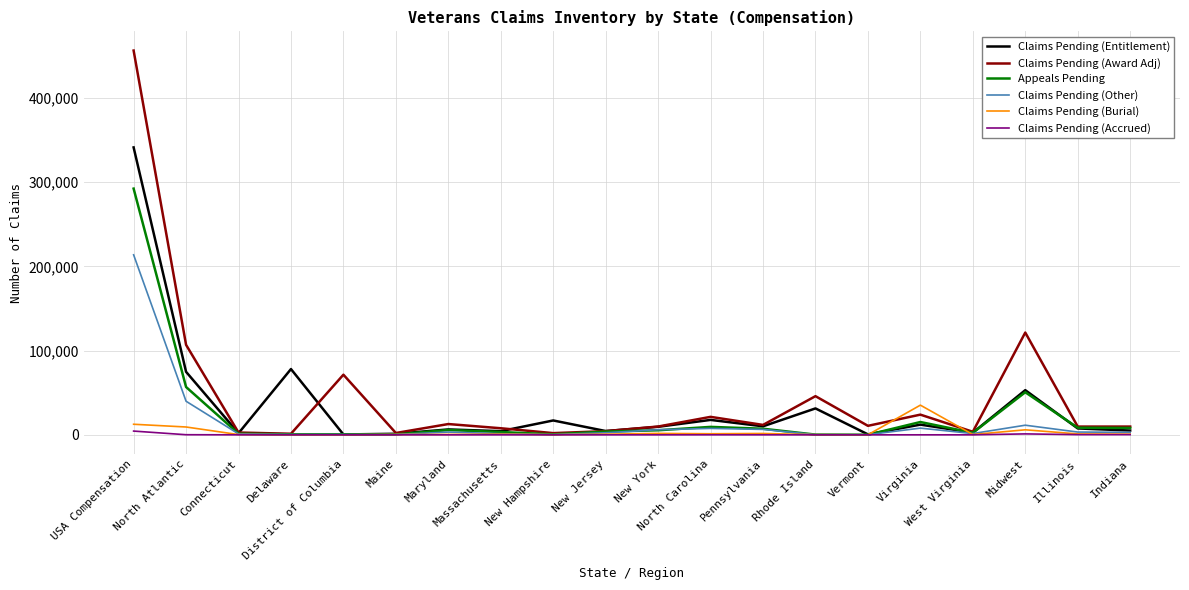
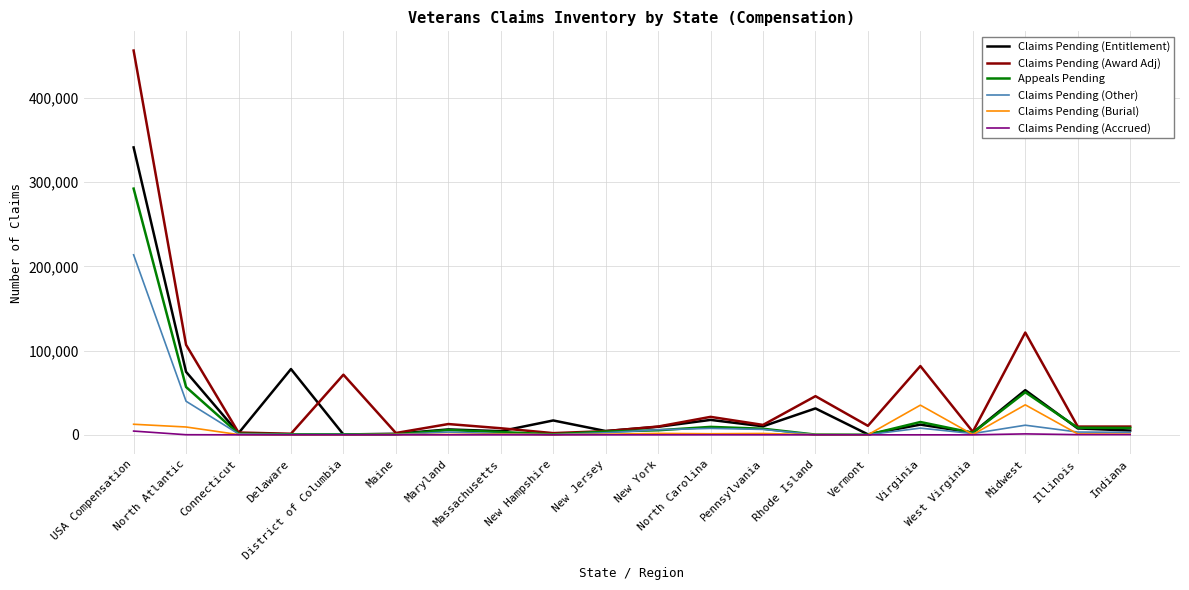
  {
    "Claims Pending (Entitlement)": {
      "USA Compensation": "340,000",
      "North Atlantic": "70,000",
      "Delaware": "80,000",
      "New Hampshire": "20,000",
      "North Carolina": "20,000",
      "Rhode Island": "30,000",
      "Virginia": "10,000"
    },
    "Claims Pending (Award Adj)": {
      "USA Compensation": "460,000",
      "North Atlantic": "110,000",
      "District of Columbia": "70,000",
      "Maryland": "10,000",
      "Massachusetts": "10,000",
      "North Carolina": "20,000",
      "Rhode Island": "50,000",
      "Vermont": "10,000",
-     "Virginia": "20,000",
+     "Virginia": "80,000",
      "Midwest": "120,000"
    },
    "Appeals Pending": {
      "USA Compensation": "290,000",
      "North Atlantic": "60,000",
      "Virginia": "20,000"
    },
    "Claims Pending (Other)": {
      "USA Compensation": "210,000",
      "North Atlantic": "40,000",
      "Virginia": "10,000",
      "Midwest": "10,000"
    },
    "Claims Pending (Burial)": {
      "USA Compensation": "10,000",
      "North Atlantic": "10,000",
      "Virginia": "40,000",
-     "Midwest": "10,000"
+     "Midwest": "40,000"
    },
    "Claims Pending (Accrued)": {
      "USA Compensation": "0",
      "North Atlantic": "0",
      "Virginia": "0",
      "Midwest": "0"
    }
  }
